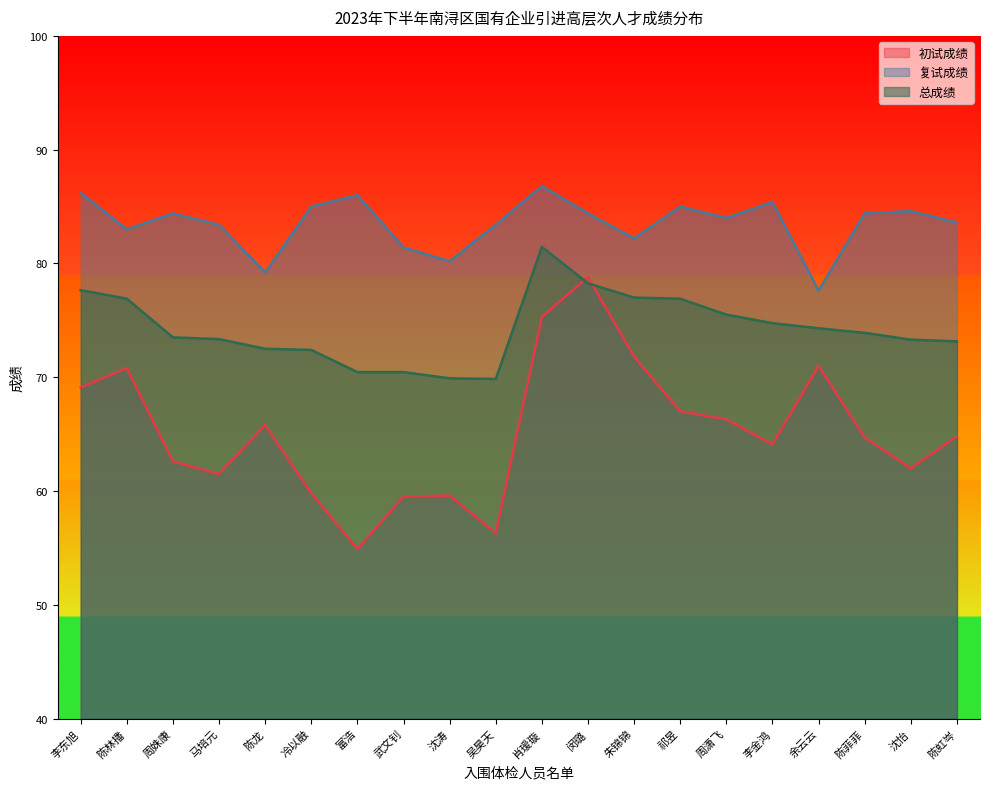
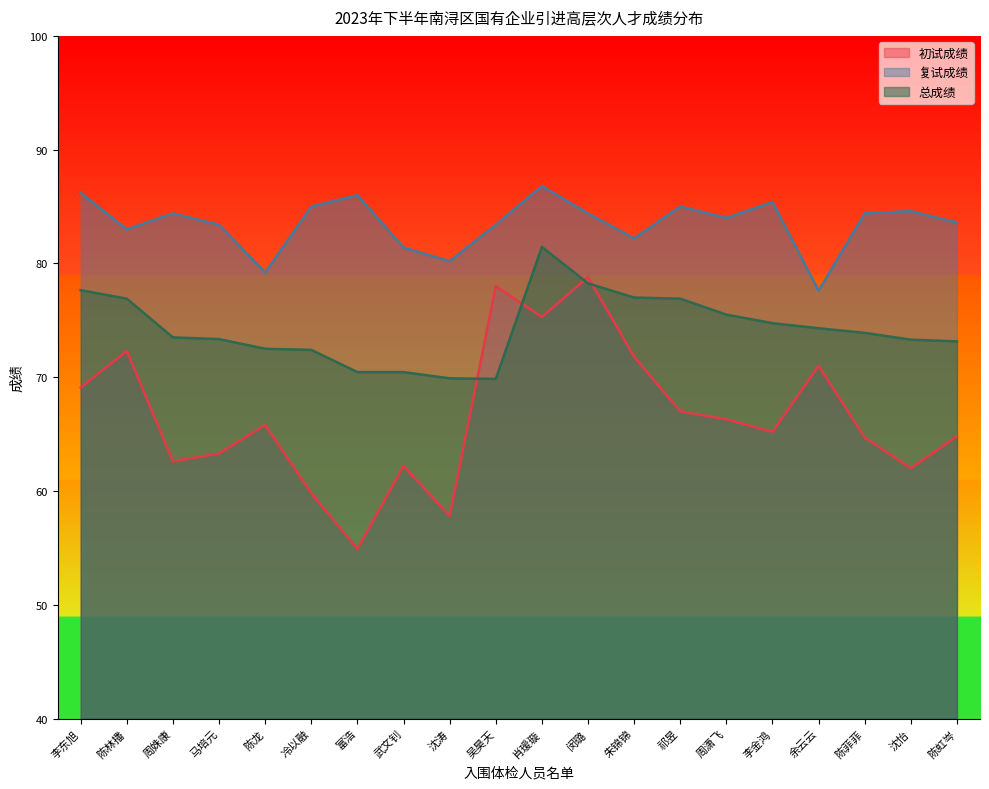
  {
    "初试成绩": {
      "李东旭": 69.1,
-     "陈林播": 70.8,
+     "陈林播": 72.3,
      "周姝康": 62.6,
-     "马培元": 61.5,
+     "马培元": 63.3,
      "陈龙": 65.8,
      "冷以融": 59.8,
      "富浩": 54.9,
-     "武文钊": 59.5,
-     "沈涛": 59.6,
-     "吴昊天": 56.3,
+     "武文钊": 62.2,
+     "沈涛": 57.8,
+     "吴昊天": 78.0,
      "肖瑷璇": 75.3,
      "闵璐": 78.8,
      "朱锦锦": 71.8,
      "祁昱": 67.0,
      "周潇飞": 66.3,
-     "李金鸿": 64.1,
+     "李金鸿": 65.2,
      "余云云": 71.0,
      "陈菲菲": 64.7,
      "沈怡": 62.0,
      "陈虹岑": 64.8
    }
  }
